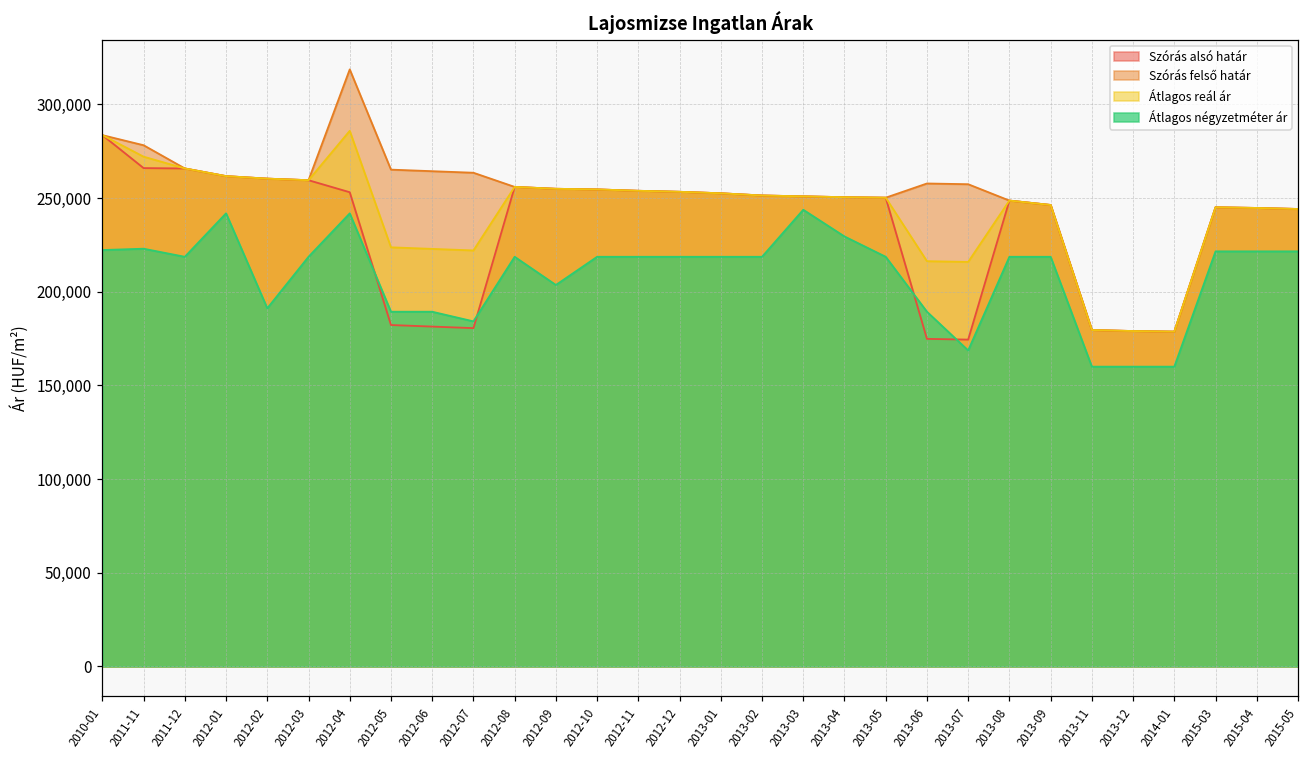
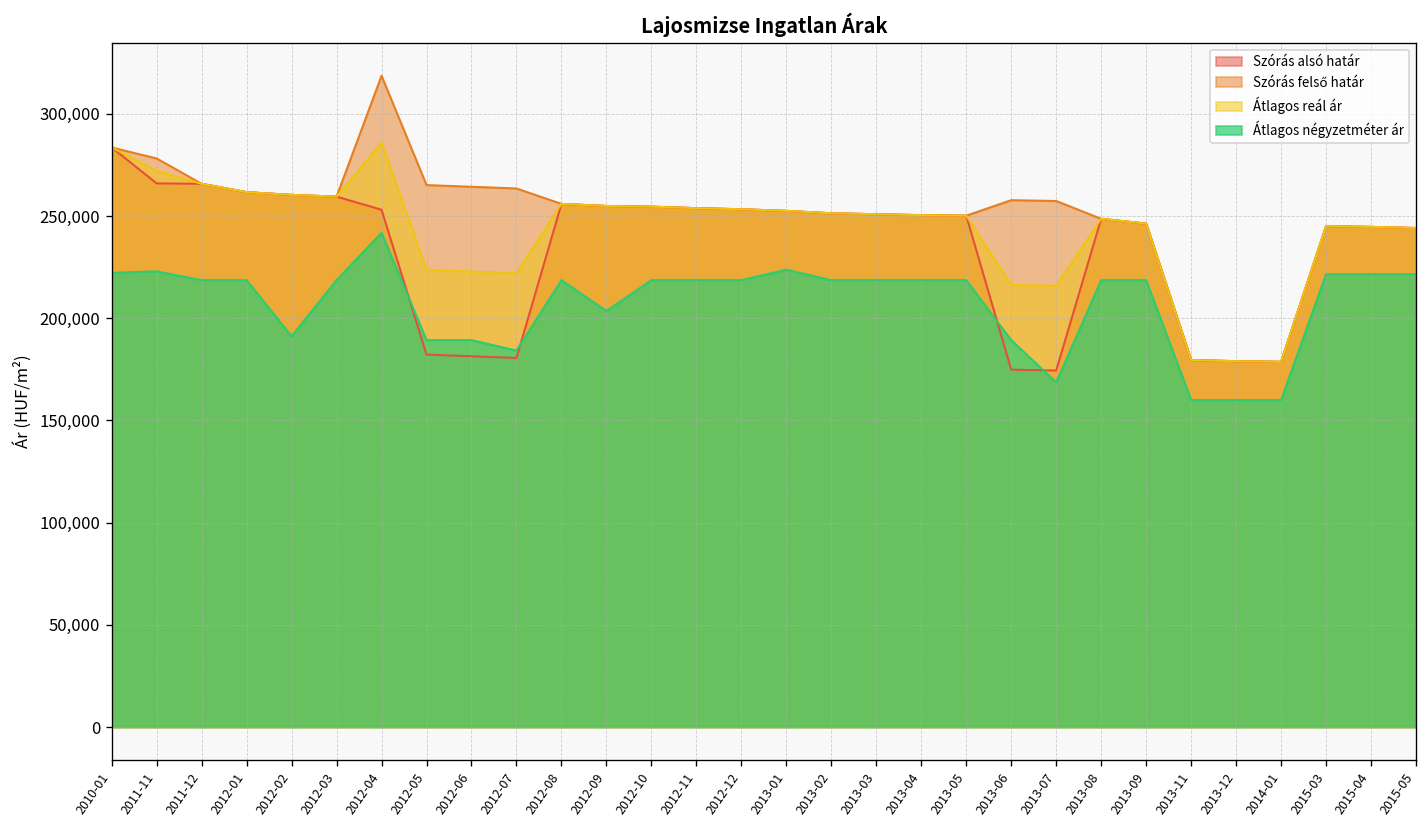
  {
    "Átlagos négyzetméter ár": {
      "2010-01": "222,000",
      "2011-11": "223,000",
      "2011-12": "219,000",
-     "2012-01": "242,000",
+     "2012-01": "219,000",
      "2012-02": "191,000",
      "2012-03": "219,000",
      "2012-04": "242,000",
      "2012-05": "189,000",
      "2012-06": "189,000",
      "2012-07": "184,000",
      "2012-08": "219,000",
      "2012-09": "204,000",
      "2012-10": "219,000",
      "2012-11": "219,000",
      "2012-12": "219,000",
-     "2013-01": "219,000",
+     "2013-01": "224,000",
      "2013-02": "219,000",
-     "2013-03": "244,000",
-     "2013-04": "229,000",
+     "2013-03": "219,000",
+     "2013-04": "219,000",
      "2013-05": "219,000",
      "2013-06": "189,000",
      "2013-07": "169,000",
      "2013-08": "219,000",
      "2013-09": "219,000",
      "2013-11": "160,000",
      "2013-12": "160,000",
      "2014-01": "160,000",
      "2015-03": "222,000",
      "2015-04": "222,000",
      "2015-05": "222,000"
    }
  }
